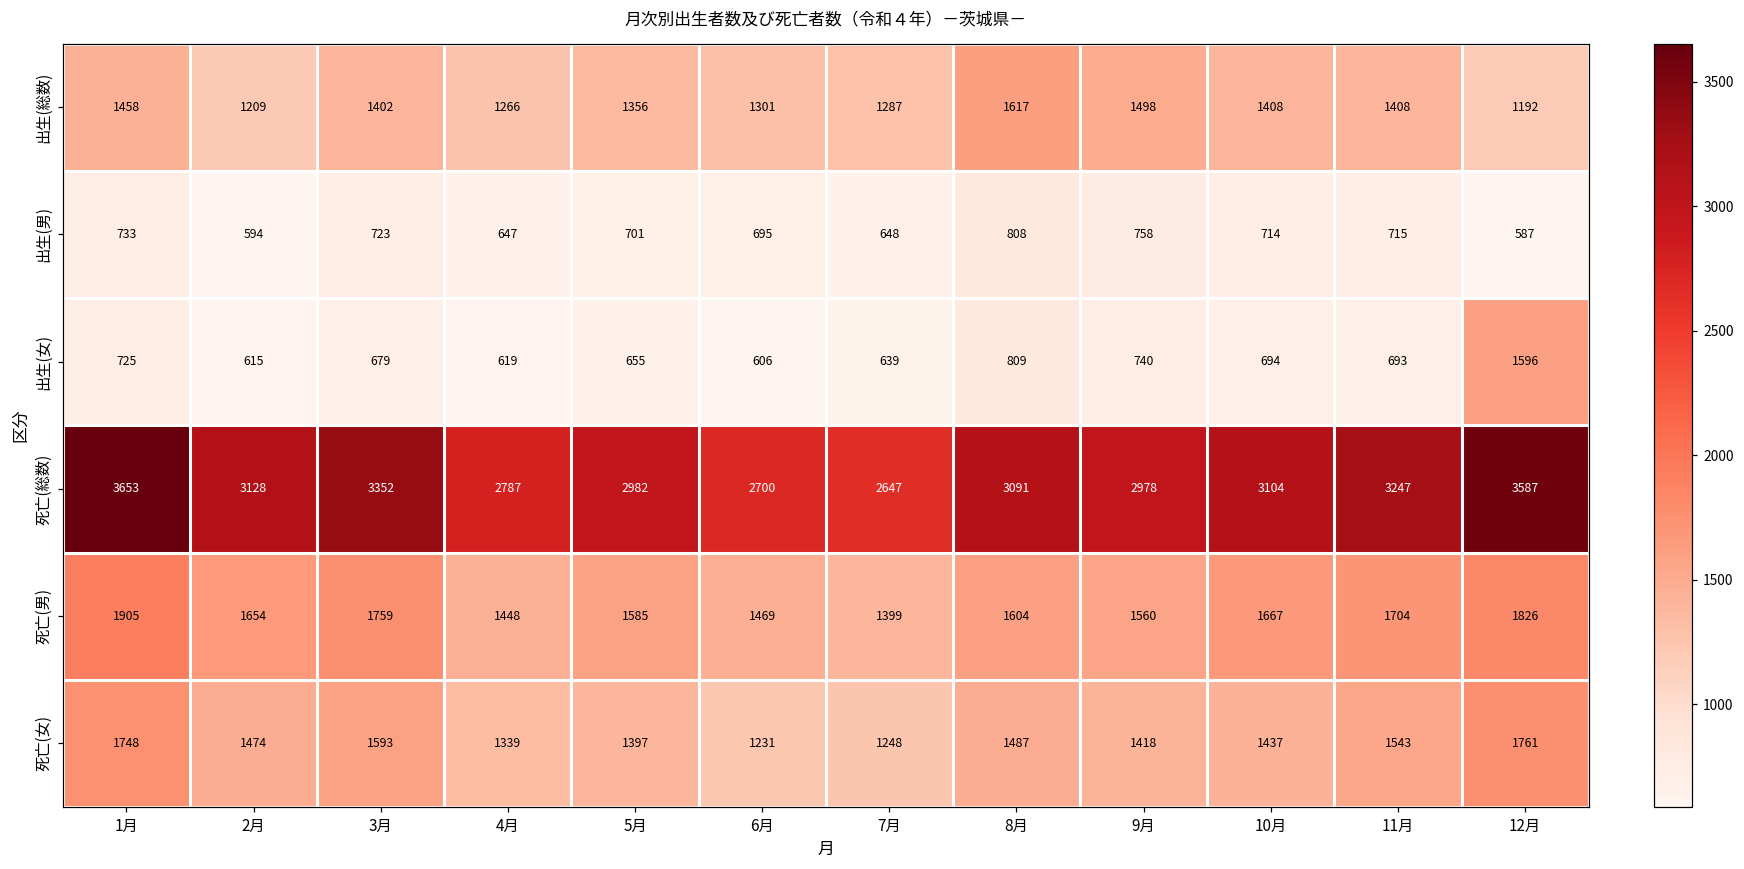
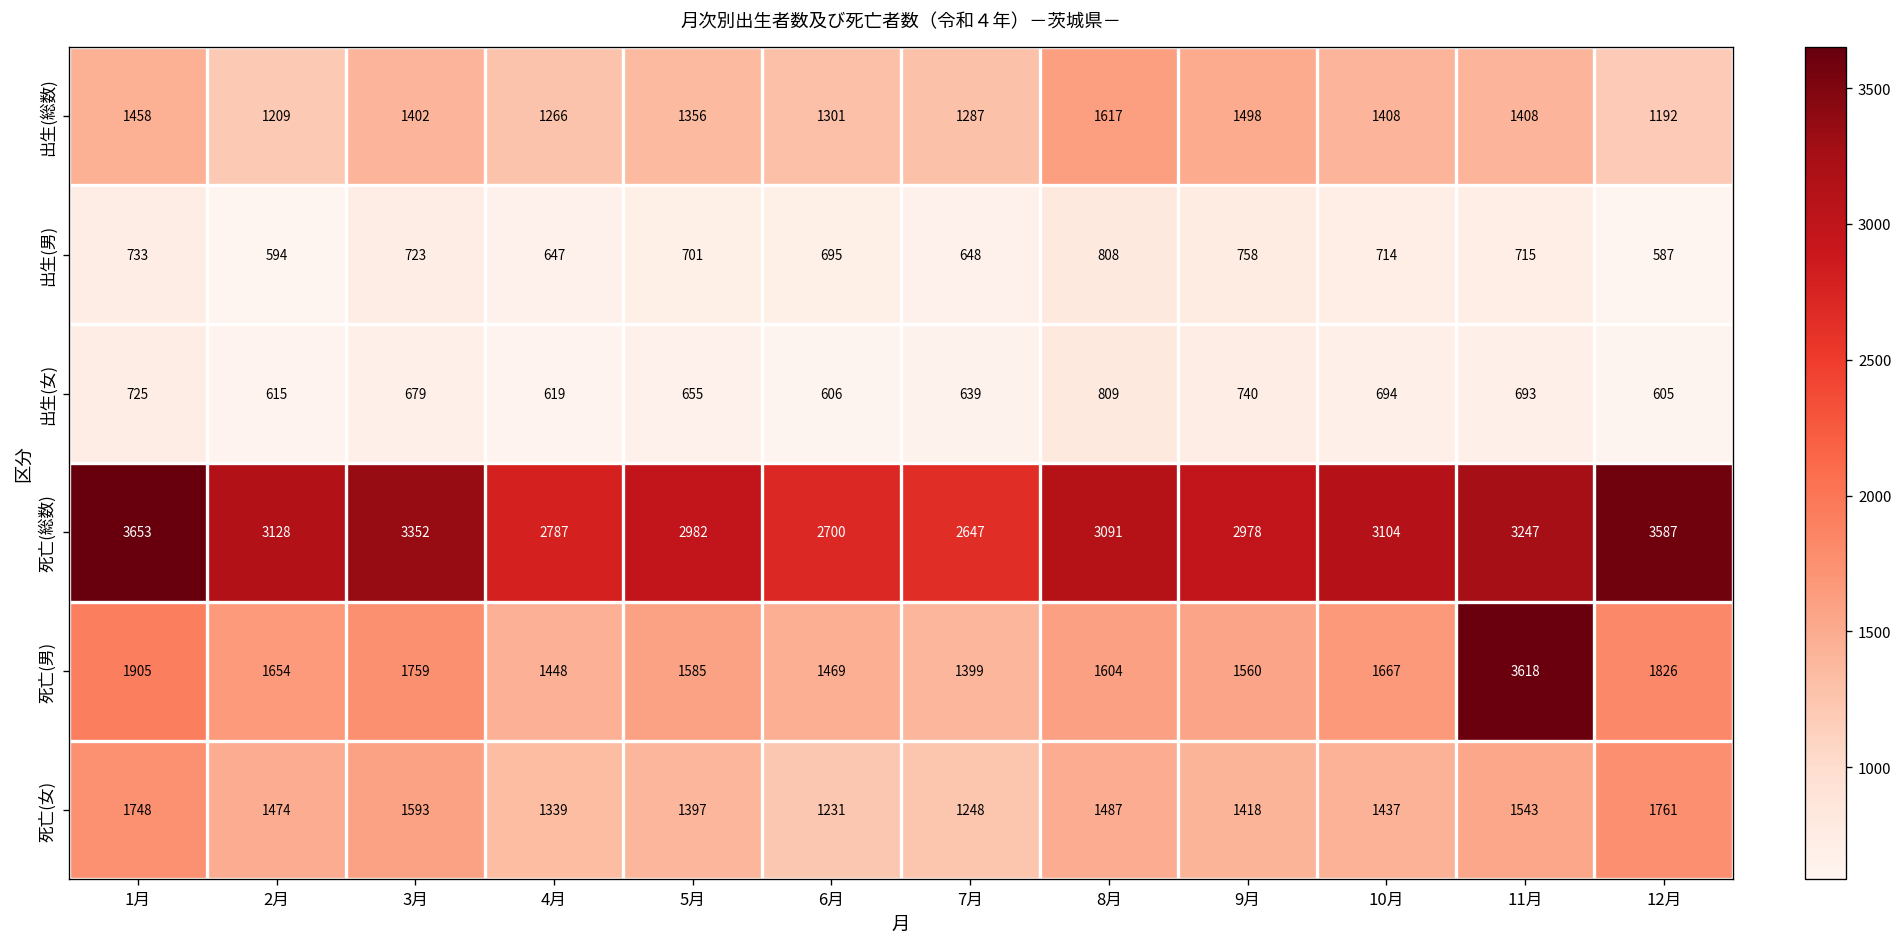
  {
    "出生(総数)": {
      "1月": 1458,
      "2月": 1209,
      "3月": 1402,
      "4月": 1266,
      "5月": 1356,
      "6月": 1301,
      "7月": 1287,
      "8月": 1617,
      "9月": 1498,
      "10月": 1408,
      "11月": 1408,
      "12月": 1192
    },
    "出生(男)": {
      "1月": 733,
      "2月": 594,
      "3月": 723,
      "4月": 647,
      "5月": 701,
      "6月": 695,
      "7月": 648,
      "8月": 808,
      "9月": 758,
      "10月": 714,
      "11月": 715,
      "12月": 587
    },
    "出生(女)": {
      "1月": 725,
      "2月": 615,
      "3月": 679,
      "4月": 619,
      "5月": 655,
      "6月": 606,
      "7月": 639,
      "8月": 809,
      "9月": 740,
      "10月": 694,
      "11月": 693,
-     "12月": 1596
+     "12月": 605
    },
    "死亡(総数)": {
      "1月": 3653,
      "2月": 3128,
      "3月": 3352,
      "4月": 2787,
      "5月": 2982,
      "6月": 2700,
      "7月": 2647,
      "8月": 3091,
      "9月": 2978,
      "10月": 3104,
      "11月": 3247,
      "12月": 3587
    },
    "死亡(男)": {
      "1月": 1905,
      "2月": 1654,
      "3月": 1759,
      "4月": 1448,
      "5月": 1585,
      "6月": 1469,
      "7月": 1399,
      "8月": 1604,
      "9月": 1560,
      "10月": 1667,
-     "11月": 1704,
+     "11月": 3618,
      "12月": 1826
    },
    "死亡(女)": {
      "1月": 1748,
      "2月": 1474,
      "3月": 1593,
      "4月": 1339,
      "5月": 1397,
      "6月": 1231,
      "7月": 1248,
      "8月": 1487,
      "9月": 1418,
      "10月": 1437,
      "11月": 1543,
      "12月": 1761
    }
  }
